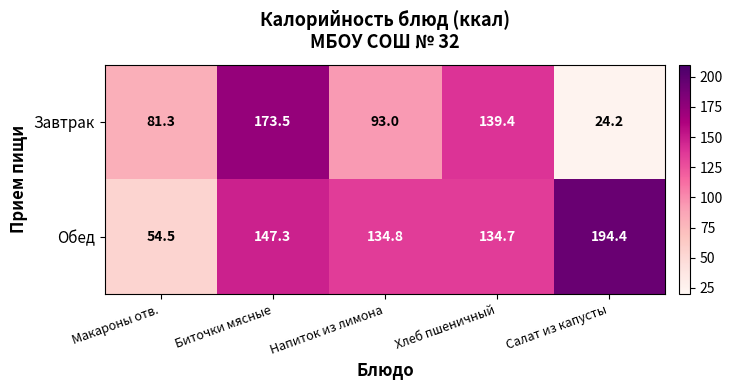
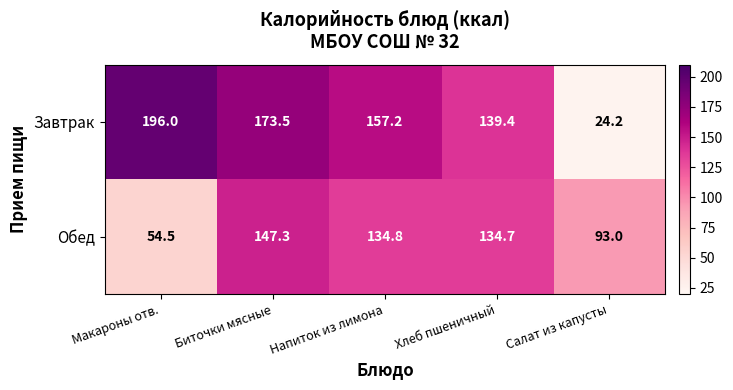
  {
    "Завтрак": {
-     "Макароны отв.": 81.3,
+     "Макароны отв.": 196.0,
      "Биточки мясные": 173.5,
-     "Напиток из лимона": 93.0,
+     "Напиток из лимона": 157.2,
      "Хлеб пшеничный": 139.4,
      "Салат из капусты": 24.2
    },
    "Обед": {
      "Макароны отв.": 54.5,
      "Биточки мясные": 147.3,
      "Напиток из лимона": 134.8,
      "Хлеб пшеничный": 134.7,
-     "Салат из капусты": 194.4
+     "Салат из капусты": 93.0
    }
  }
